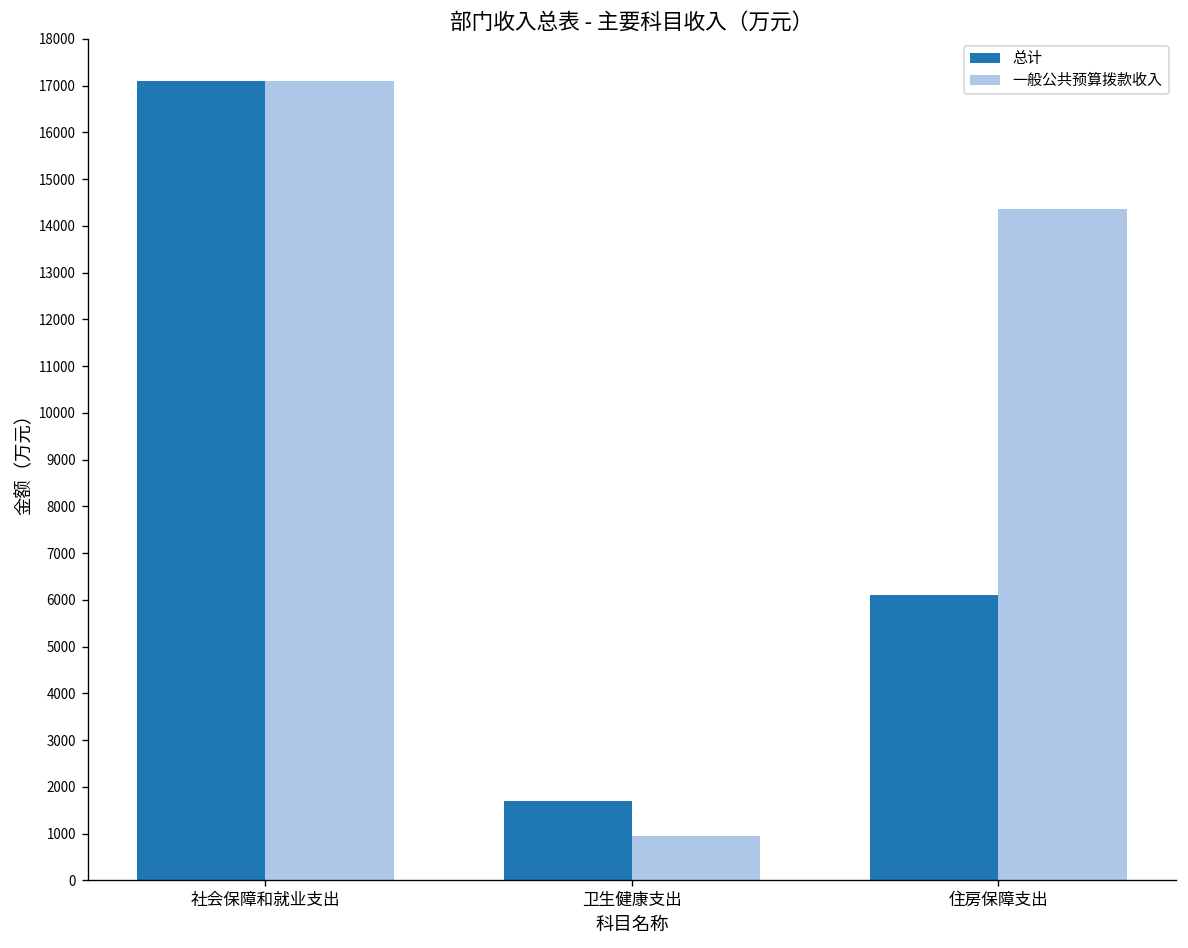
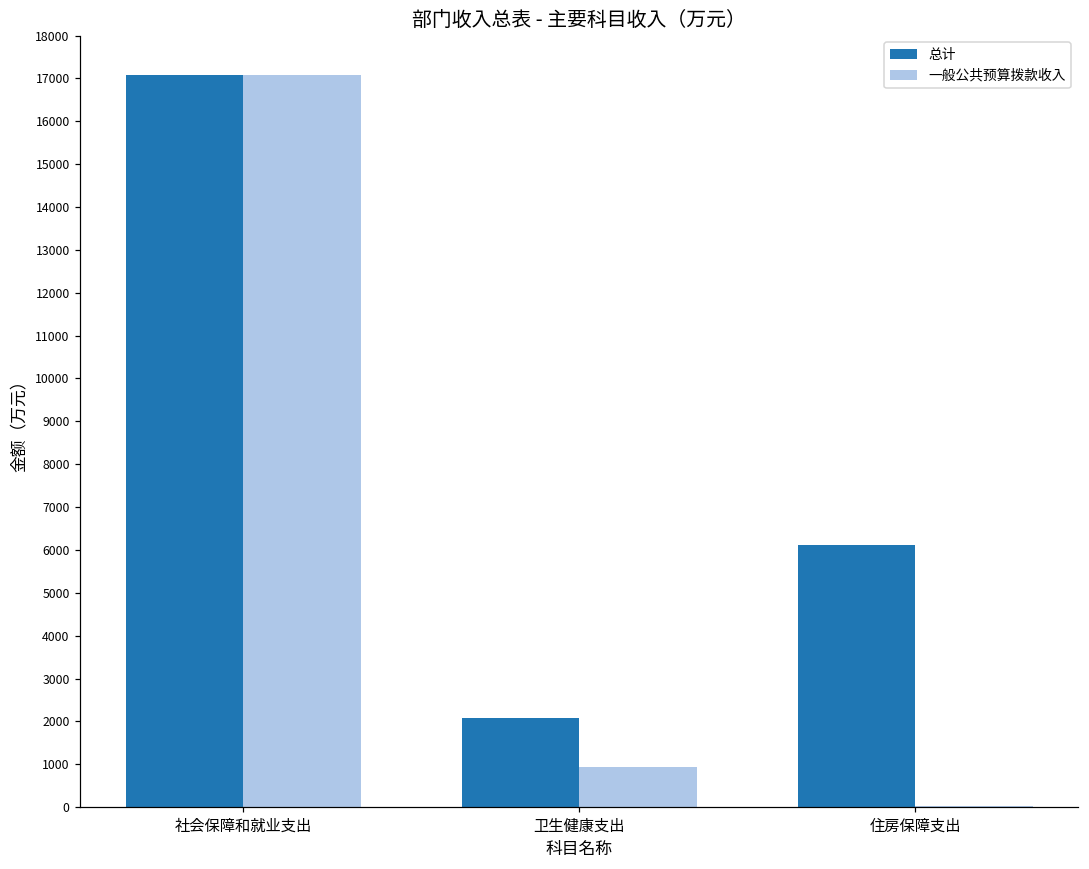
  {
    "总计": {
      "社会保障和就业支出": 17100,
-     "卫生健康支出": 1700,
+     "卫生健康支出": 2100,
      "住房保障支出": 6100
    },
    "一般公共预算拨款收入": {
      "社会保障和就业支出": 17100,
      "卫生健康支出": 900,
-     "住房保障支出": 14400
+     "住房保障支出": 0
    }
  }
